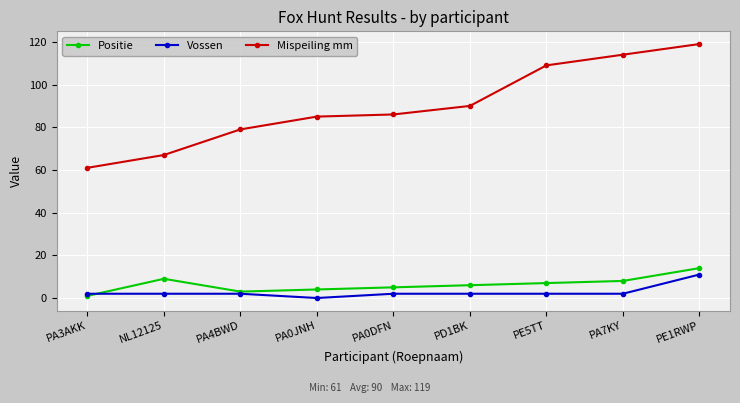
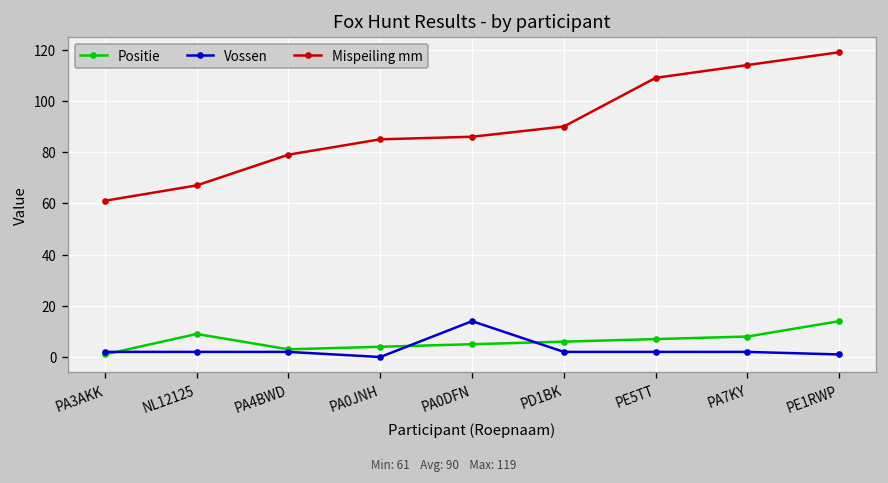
  {
    "Positie": {
      "NL12125": 9,
      "PA0JNH": 4,
      "PA0DFN": 5,
      "PD1BK": 6,
      "PE5TT": 7,
      "PA7KY": 8,
      "PE1RWP": 14
    },
    "Vossen": {
      "NL12125": 2,
      "PA0JNH": 0,
-     "PA0DFN": 2,
+     "PA0DFN": 14,
      "PD1BK": 2,
      "PE5TT": 2,
      "PA7KY": 2,
-     "PE1RWP": 11
+     "PE1RWP": 1
    },
    "Mispeiling mm": {
      "PA3AKK": 61,
      "NL12125": 67,
      "PA4BWD": 79,
      "PA0JNH": 85,
      "PA0DFN": 86,
      "PD1BK": 90,
      "PE5TT": 109,
      "PA7KY": 114,
      "PE1RWP": 119
    }
  }
